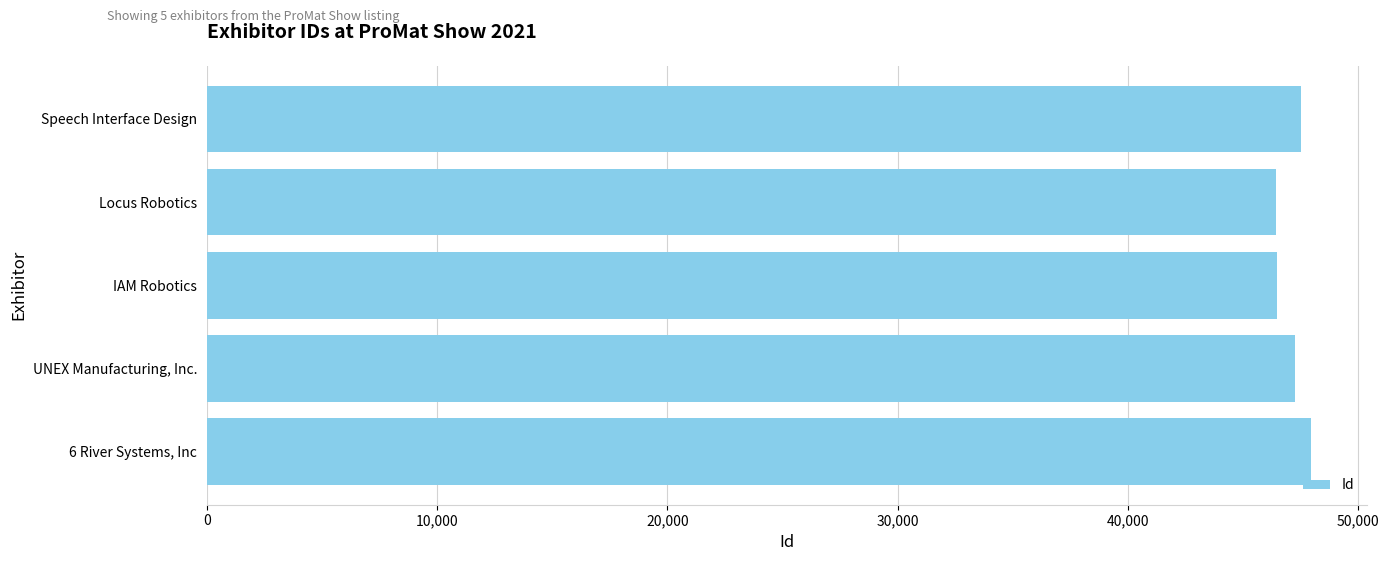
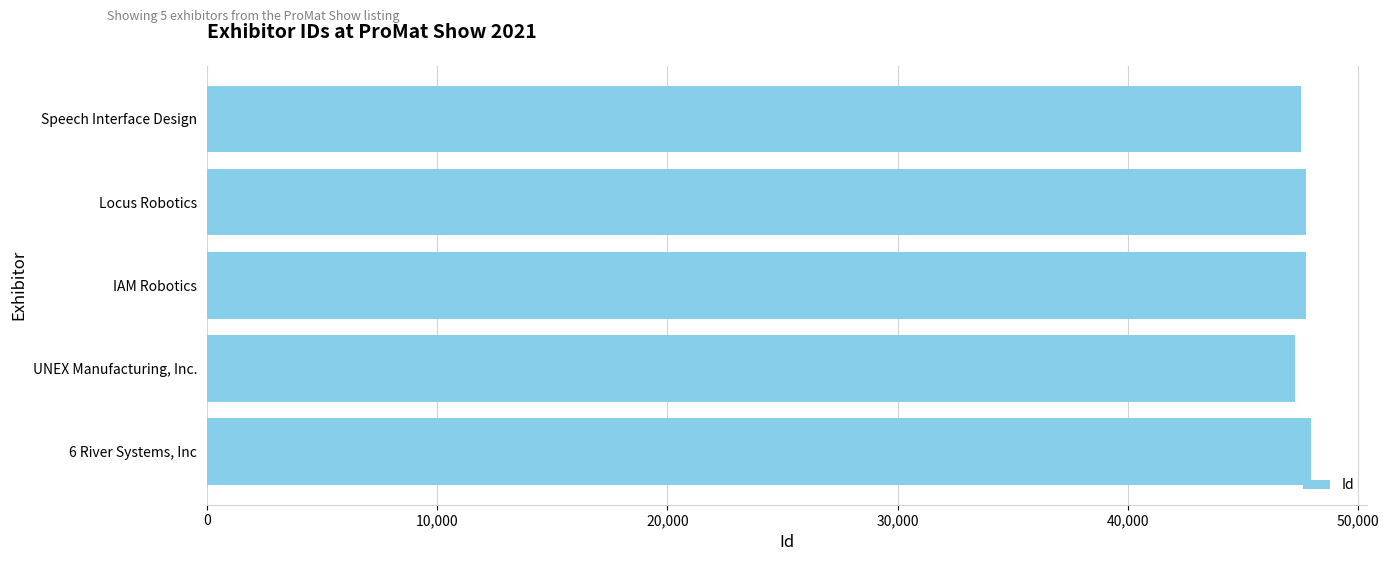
  {
    "Speech Interface Design": "47,500",
-   "Locus Robotics": "46,400",
-   "IAM Robotics": "46,500",
+   "Locus Robotics": "47,700",
+   "IAM Robotics": "47,700",
    "UNEX Manufacturing, Inc.": "47,300",
    "6 River Systems, Inc": "48,000"
  }
